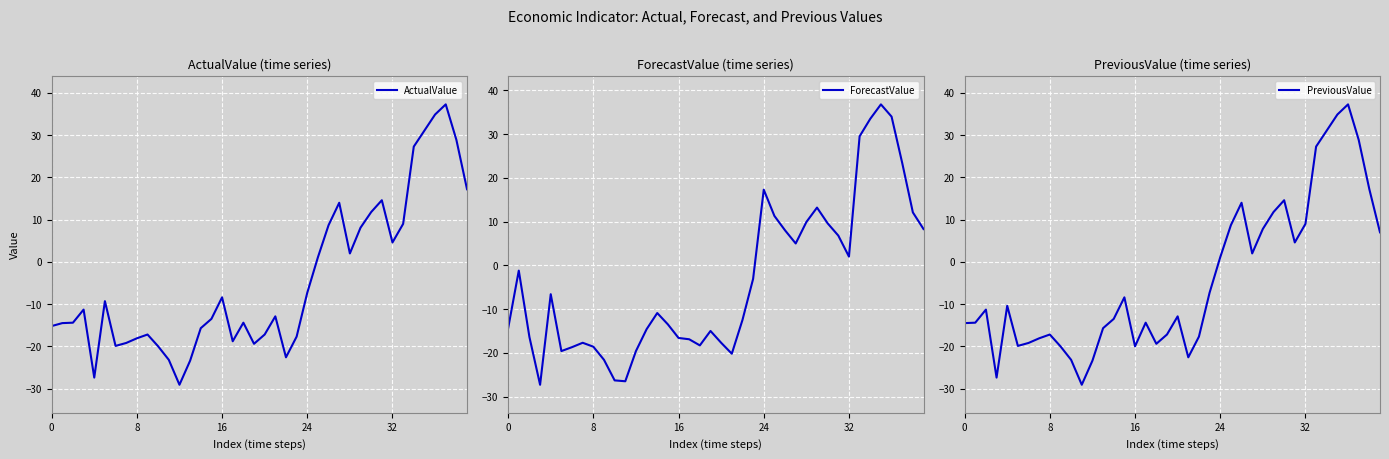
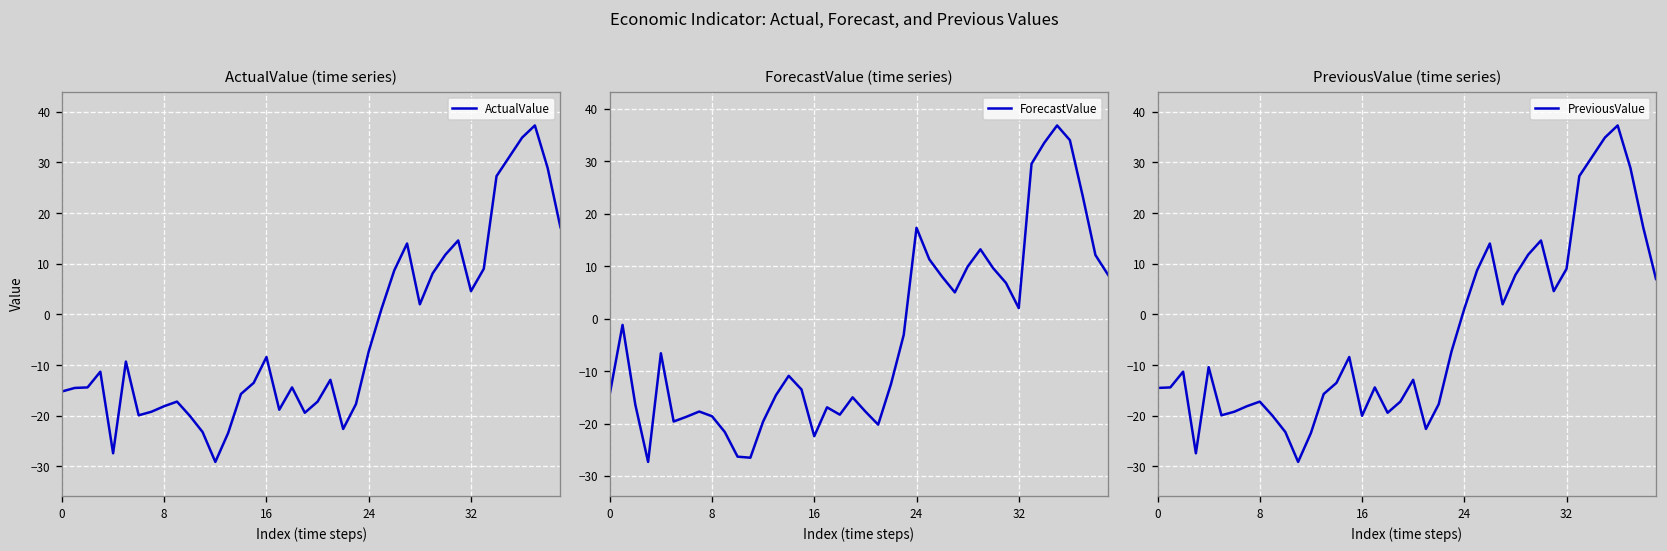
  {
    "ActualValue (time series)": {
      "0": -15,
      "8": -18,
      "16": -8,
      "24": -7,
      "32": 5
    },
    "ForecastValue (time series)": {
      "0": -14,
      "8": -19,
-     "16": -17,
+     "16": -22,
      "24": 17,
      "32": 2
    },
    "PreviousValue (time series)": {
      "0": -15,
      "8": -17,
      "16": -20,
      "24": 1,
      "32": 9
    }
  }
